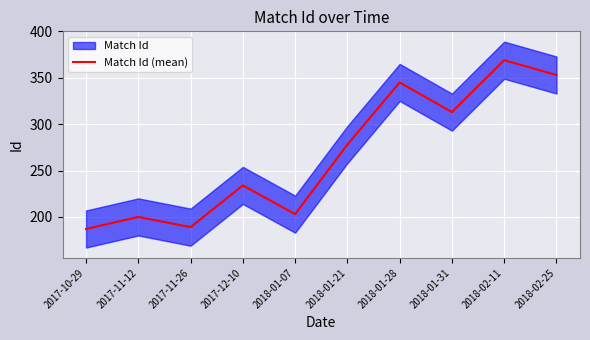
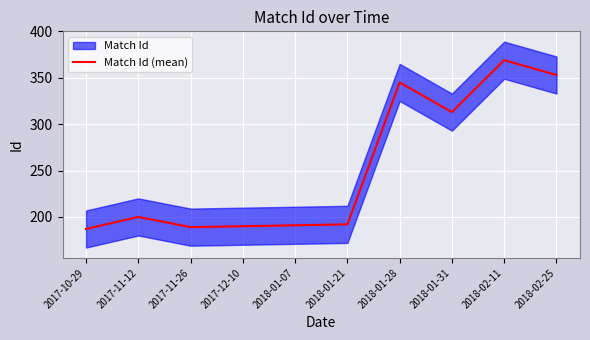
  {
    "Match Id (mean)": {
      "2017-10-29": 190,
      "2017-11-12": 200,
      "2017-11-26": 190,
-     "2017-12-10": 230,
-     "2018-01-07": 200,
-     "2018-01-21": 280,
+     "2017-12-10": 190,
+     "2018-01-07": 190,
+     "2018-01-21": 190,
      "2018-01-28": 350,
      "2018-01-31": 310,
      "2018-02-11": 370,
      "2018-02-25": 350
    }
  }
